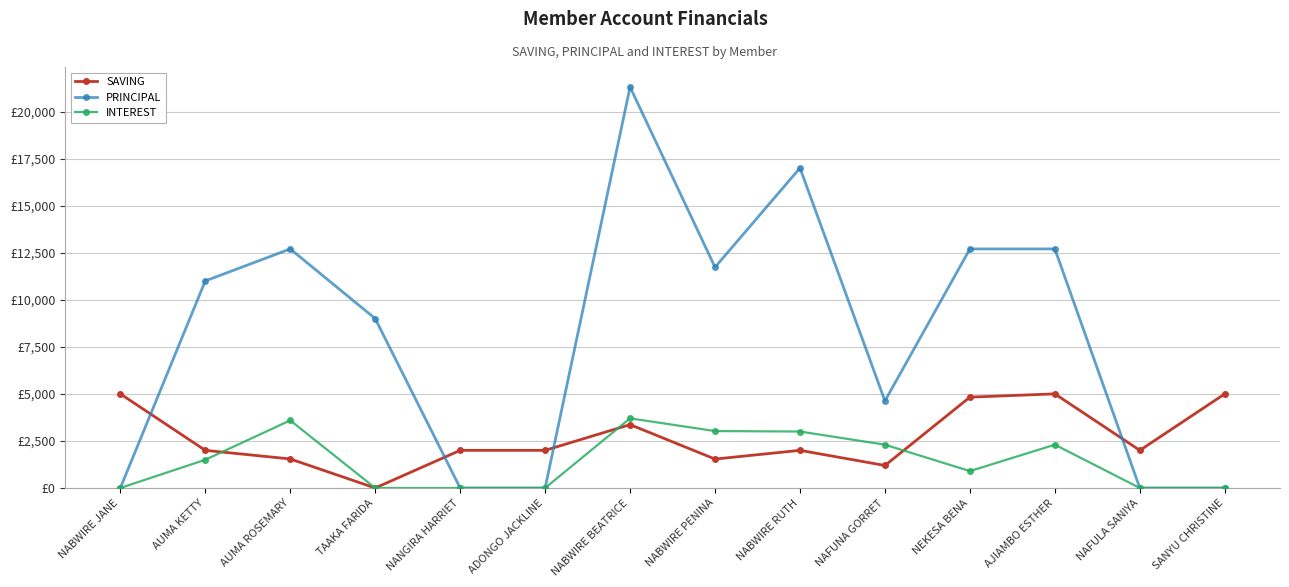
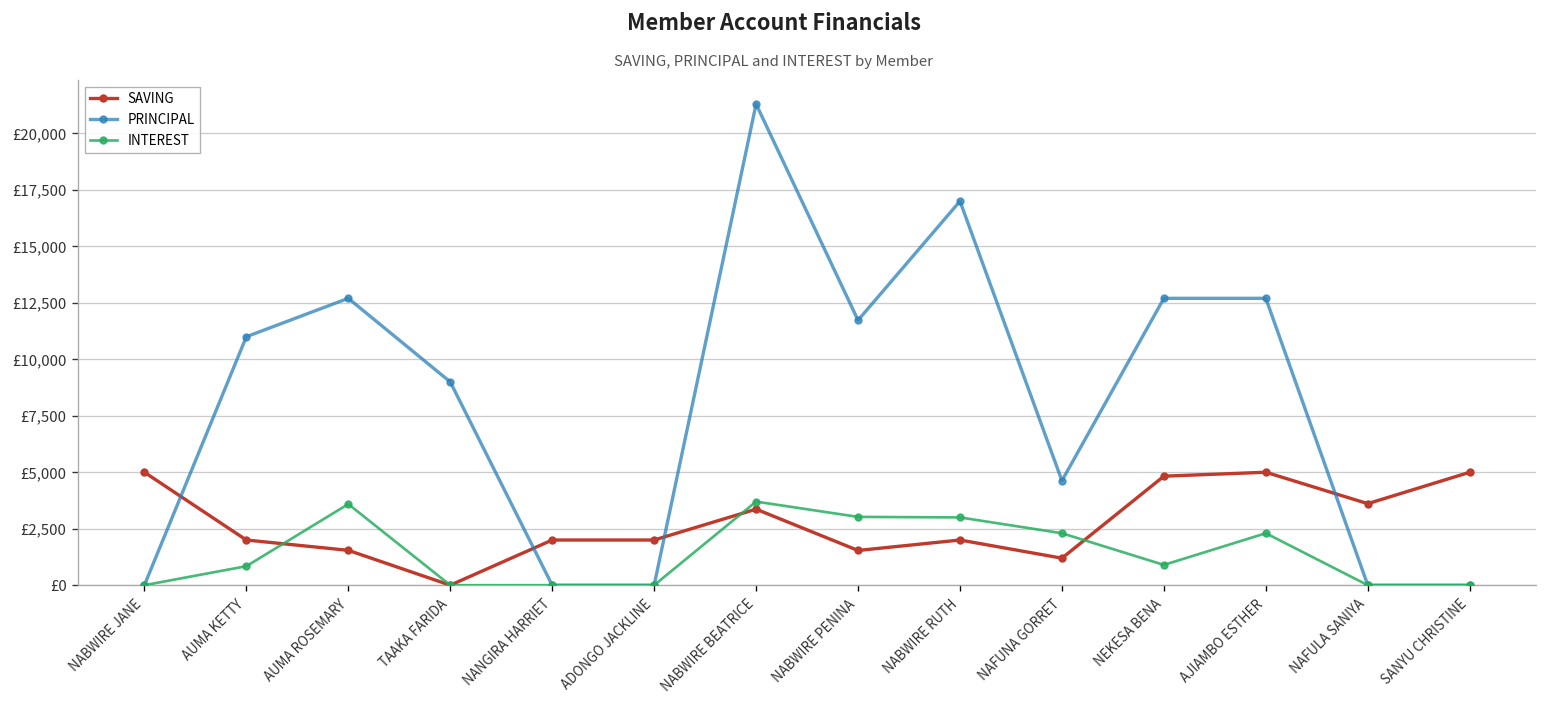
  {
    "SAVING": {
      "NABWIRE JANE": "£5,000",
      "AUMA KETTY": "£2,000",
      "AUMA ROSEMARY": "£1,500",
      "NANGIRA HARRIET": "£2,000",
      "ADONGO JACKLINE": "£2,000",
      "NABWIRE BEATRICE": "£3,400",
      "NABWIRE PENINA": "£1,500",
      "NABWIRE RUTH": "£2,000",
      "NAFUNA GORRET": "£1,200",
      "NEKESA BENA": "£4,800",
      "AJIAMBO ESTHER": "£5,000",
-     "NAFULA SANIYA": "£2,000",
+     "NAFULA SANIYA": "£3,600",
      "SANYU CHRISTINE": "£5,000"
    },
    "PRINCIPAL": {
      "AUMA KETTY": "£11,000",
      "AUMA ROSEMARY": "£12,700",
      "TAAKA FARIDA": "£9,000",
      "NABWIRE BEATRICE": "£21,300",
      "NABWIRE PENINA": "£11,700",
      "NABWIRE RUTH": "£17,000",
      "NAFUNA GORRET": "£4,600",
      "NEKESA BENA": "£12,700",
      "AJIAMBO ESTHER": "£12,700"
    },
    "INTEREST": {
-     "AUMA KETTY": "£1,500",
+     "AUMA KETTY": "£800",
      "AUMA ROSEMARY": "£3,600",
      "NABWIRE BEATRICE": "£3,700",
      "NABWIRE PENINA": "£3,000",
      "NABWIRE RUTH": "£3,000",
      "NAFUNA GORRET": "£2,300",
      "NEKESA BENA": "£900",
      "AJIAMBO ESTHER": "£2,300"
    }
  }
